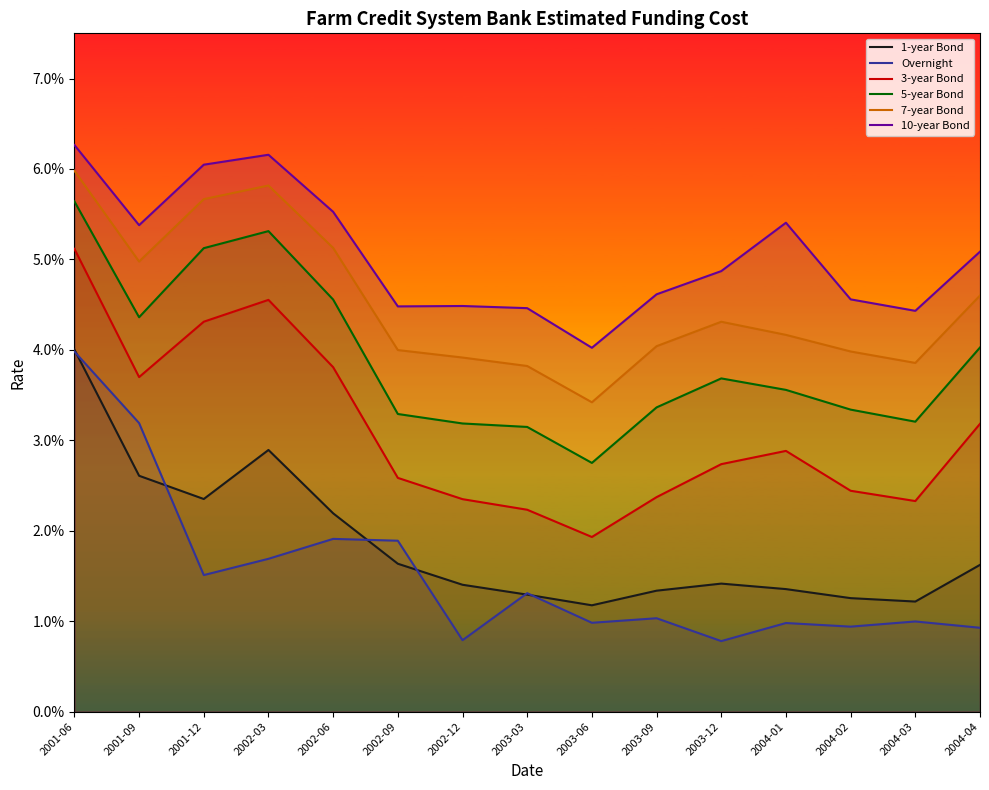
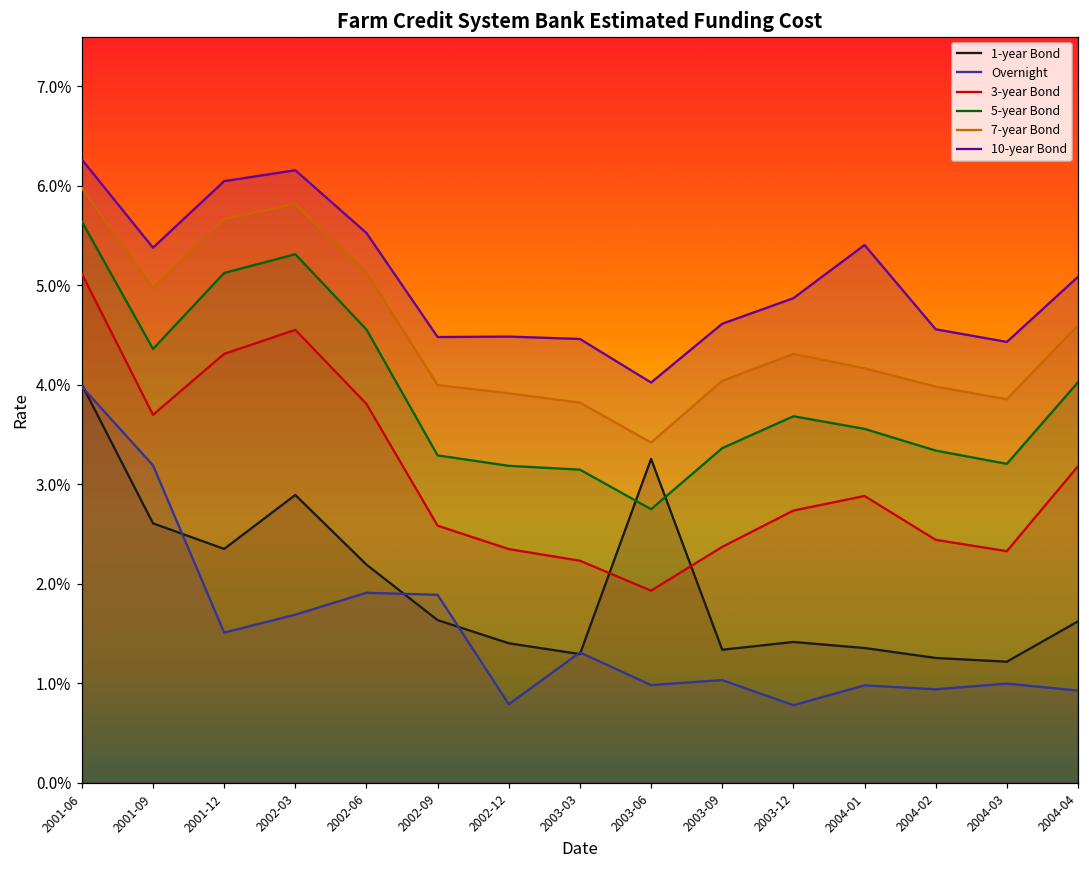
  {
    "1-year Bond": {
      "2001-09": "2.6%",
      "2001-12": "2.4%",
      "2002-03": "2.9%",
      "2002-06": "2.2%",
      "2002-09": "1.6%",
      "2002-12": "1.4%",
-     "2003-06": "1.2%",
+     "2003-06": "3.3%",
      "2003-09": "1.3%",
      "2003-12": "1.4%",
      "2004-01": "1.4%",
      "2004-02": "1.3%",
      "2004-03": "1.2%",
      "2004-04": "1.6%"
    },
    "Overnight": {
      "2001-09": "3.2%",
      "2001-12": "1.5%",
      "2002-03": "1.7%",
      "2002-06": "1.9%",
      "2002-09": "1.9%",
      "2002-12": "0.8%",
      "2003-06": "1.0%",
      "2003-09": "1.0%",
      "2003-12": "0.8%",
      "2004-01": "1.0%",
      "2004-02": "0.9%",
      "2004-03": "1.0%",
      "2004-04": "0.9%"
    },
    "3-year Bond": {
      "2001-06": "5.1%",
      "2001-09": "3.7%",
      "2001-12": "4.3%",
      "2002-03": "4.6%",
      "2002-06": "3.8%",
      "2002-09": "2.6%",
      "2002-12": "2.3%",
      "2003-03": "2.2%",
      "2003-06": "1.9%",
      "2003-09": "2.4%",
      "2003-12": "2.7%",
      "2004-01": "2.9%",
      "2004-02": "2.4%",
      "2004-03": "2.3%",
      "2004-04": "3.2%"
    },
    "5-year Bond": {
      "2001-06": "5.6%",
      "2001-09": "4.4%",
      "2001-12": "5.1%",
      "2002-03": "5.3%",
      "2002-06": "4.6%",
      "2002-09": "3.3%",
      "2002-12": "3.2%",
      "2003-03": "3.1%",
      "2003-06": "2.8%",
      "2003-09": "3.4%",
      "2003-12": "3.7%",
      "2004-01": "3.6%",
      "2004-02": "3.3%",
      "2004-03": "3.2%",
      "2004-04": "4.0%"
    },
    "7-year Bond": {
      "2001-06": "6.0%",
      "2001-09": "5.0%",
      "2001-12": "5.7%",
      "2002-03": "5.8%",
      "2002-06": "5.1%",
      "2002-09": "4.0%",
      "2002-12": "3.9%",
      "2003-03": "3.8%",
      "2003-06": "3.4%",
      "2003-09": "4.0%",
      "2003-12": "4.3%",
      "2004-01": "4.2%",
      "2004-02": "4.0%",
      "2004-03": "3.9%",
      "2004-04": "4.6%"
    },
    "10-year Bond": {
      "2001-06": "6.3%",
      "2001-09": "5.4%",
      "2001-12": "6.0%",
      "2002-03": "6.2%",
      "2002-06": "5.5%",
      "2002-09": "4.5%",
      "2002-12": "4.5%",
      "2003-03": "4.5%",
      "2003-06": "4.0%",
      "2003-09": "4.6%",
      "2003-12": "4.9%",
      "2004-01": "5.4%",
      "2004-02": "4.6%",
      "2004-03": "4.4%",
      "2004-04": "5.1%"
    }
  }
